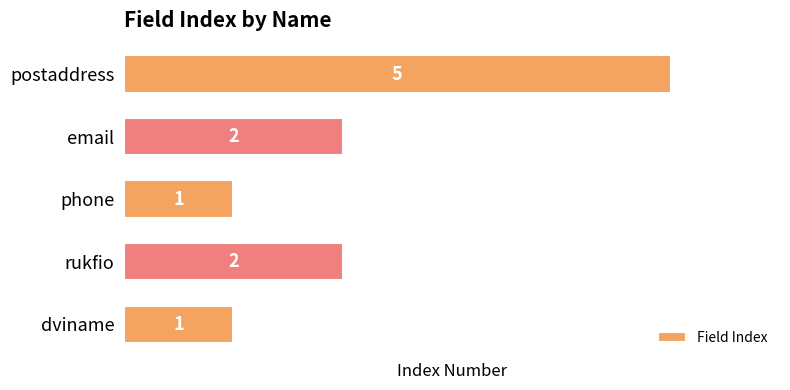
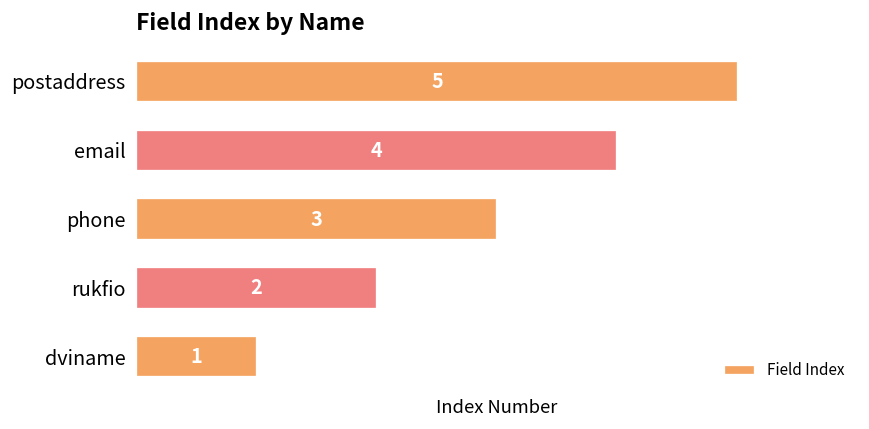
  {
    "postaddress": 5,
-   "email": 2,
-   "phone": 1,
+   "email": 4,
+   "phone": 3,
    "rukfio": 2,
    "dviname": 1
  }
